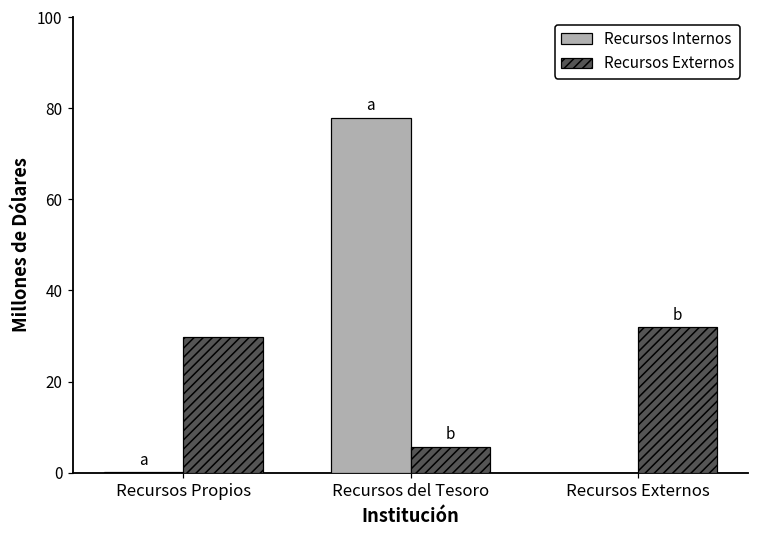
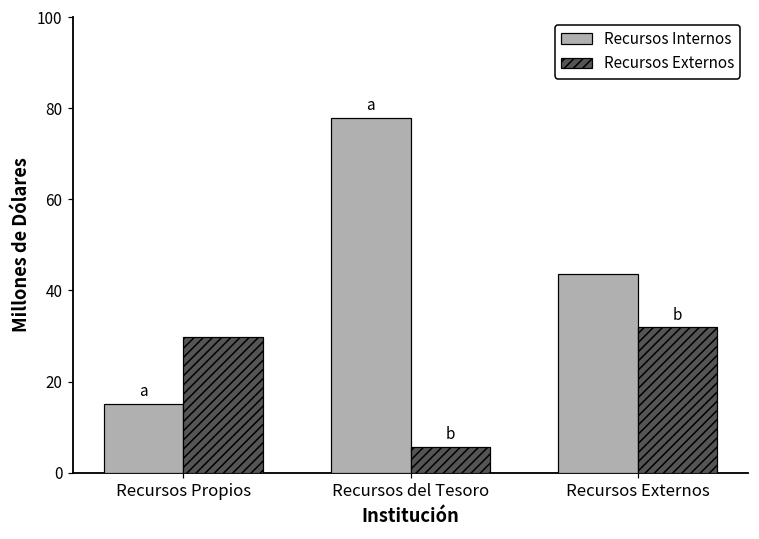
  {
    "Recursos Internos": {
-     "Recursos Propios": 0,
+     "Recursos Propios": 15,
      "Recursos del Tesoro": 78,
-     "Recursos Externos": 0
+     "Recursos Externos": 44
    },
    "Recursos Externos": {
      "Recursos Propios": 30,
      "Recursos del Tesoro": 6,
      "Recursos Externos": 32
    }
  }
